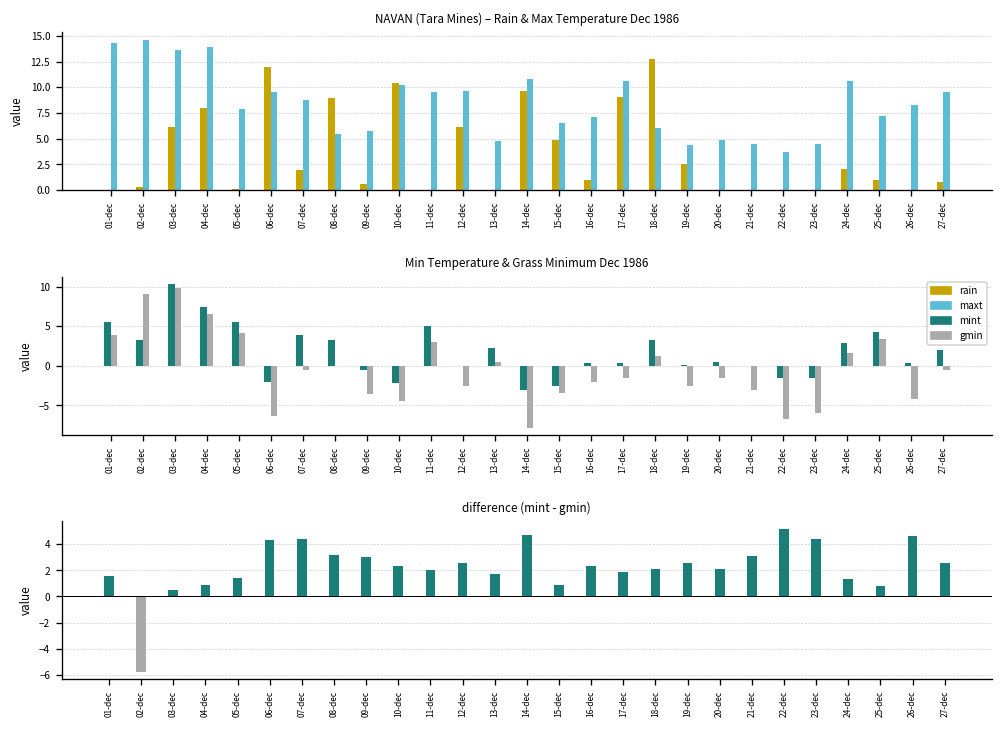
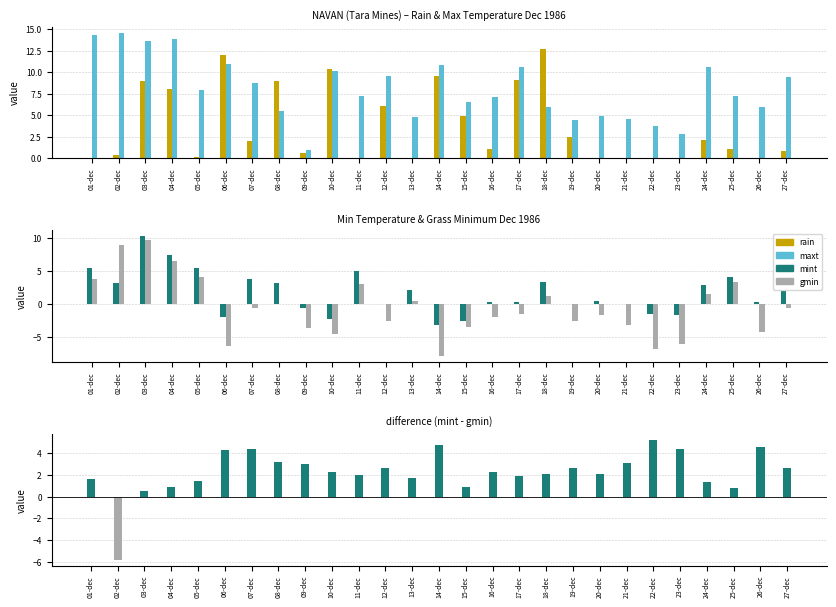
  {
    "NAVAN (Tara Mines) – Rain & Max Temperature Dec 1986": {
      "rain": {
        "01-dec": 0,
        "02-dec": 0,
-       "03-dec": 6,
+       "03-dec": 9,
        "04-dec": 8,
        "06-dec": 12,
        "07-dec": 2,
        "08-dec": 9,
        "09-dec": 1,
        "10-dec": 10,
        "11-dec": 0,
        "12-dec": 6,
        "13-dec": 0,
        "14-dec": 10,
        "15-dec": 5,
        "16-dec": 1,
        "17-dec": 9,
        "18-dec": 13,
        "19-dec": 3,
        "20-dec": 0,
        "21-dec": 0,
        "22-dec": 0,
        "23-dec": 0,
        "24-dec": 2,
        "25-dec": 1,
        "26-dec": 0,
        "27-dec": 1
      },
      "maxt": {
        "01-dec": 14,
        "02-dec": 15,
        "03-dec": 14,
        "04-dec": 14,
        "05-dec": 8,
-       "06-dec": 10,
+       "06-dec": 11,
        "07-dec": 9,
        "08-dec": 6,
-       "09-dec": 6,
+       "09-dec": 1,
        "10-dec": 10,
-       "11-dec": 10,
+       "11-dec": 7,
        "12-dec": 10,
        "13-dec": 5,
        "14-dec": 11,
        "15-dec": 7,
        "16-dec": 7,
        "17-dec": 11,
        "18-dec": 6,
        "19-dec": 4,
        "20-dec": 5,
        "21-dec": 5,
        "22-dec": 4,
-       "23-dec": 5,
+       "23-dec": 3,
        "24-dec": 11,
        "25-dec": 7,
-       "26-dec": 8,
+       "26-dec": 6,
        "27-dec": 10
      }
    },
    "Min Temperature & Grass Minimum Dec 1986": {
      "mint": {
        "01-dec": 6,
        "02-dec": 3,
        "03-dec": 10,
        "04-dec": 7,
        "05-dec": 6,
        "06-dec": -2,
        "07-dec": 4,
        "08-dec": 3,
        "09-dec": -1,
        "10-dec": -2,
        "11-dec": 5,
        "12-dec": 0,
        "13-dec": 2,
        "14-dec": -3,
        "15-dec": -3,
        "17-dec": 0,
        "18-dec": 3,
        "20-dec": 1,
        "21-dec": 0,
        "22-dec": -2,
        "23-dec": -2,
        "24-dec": 3,
        "25-dec": 4,
        "26-dec": 0,
        "27-dec": 2
      },
      "gmin": {
        "01-dec": 4,
        "02-dec": 9,
        "03-dec": 10,
        "04-dec": 7,
        "05-dec": 4,
        "06-dec": -6,
        "07-dec": -1,
        "08-dec": 0,
        "09-dec": -4,
        "10-dec": -5,
        "11-dec": 3,
        "12-dec": -3,
        "13-dec": 1,
        "14-dec": -8,
        "15-dec": -3,
        "16-dec": -2,
        "17-dec": -2,
        "18-dec": 1,
        "19-dec": -3,
        "20-dec": -2,
        "21-dec": -3,
        "22-dec": -7,
        "23-dec": -6,
        "24-dec": 2,
        "25-dec": 3,
        "26-dec": -4,
        "27-dec": -1
      }
    },
    "difference (mint - gmin)": {
      "01-dec": 1.6,
      "02-dec": -5.8,
      "03-dec": 0.5,
      "04-dec": 0.9,
      "05-dec": 1.4,
      "06-dec": 4.3,
      "07-dec": 4.4,
      "08-dec": 3.2,
      "09-dec": 3.0,
      "10-dec": 2.3,
      "11-dec": 2.0,
      "12-dec": 2.6,
      "13-dec": 1.7,
      "14-dec": 4.7,
      "15-dec": 0.9,
      "16-dec": 2.3,
      "17-dec": 1.9,
      "18-dec": 2.1,
      "19-dec": 2.6,
      "20-dec": 2.1,
      "21-dec": 3.1,
      "22-dec": 5.2,
      "23-dec": 4.4,
      "24-dec": 1.3,
      "25-dec": 0.8,
      "26-dec": 4.6,
      "27-dec": 2.6
    }
  }
